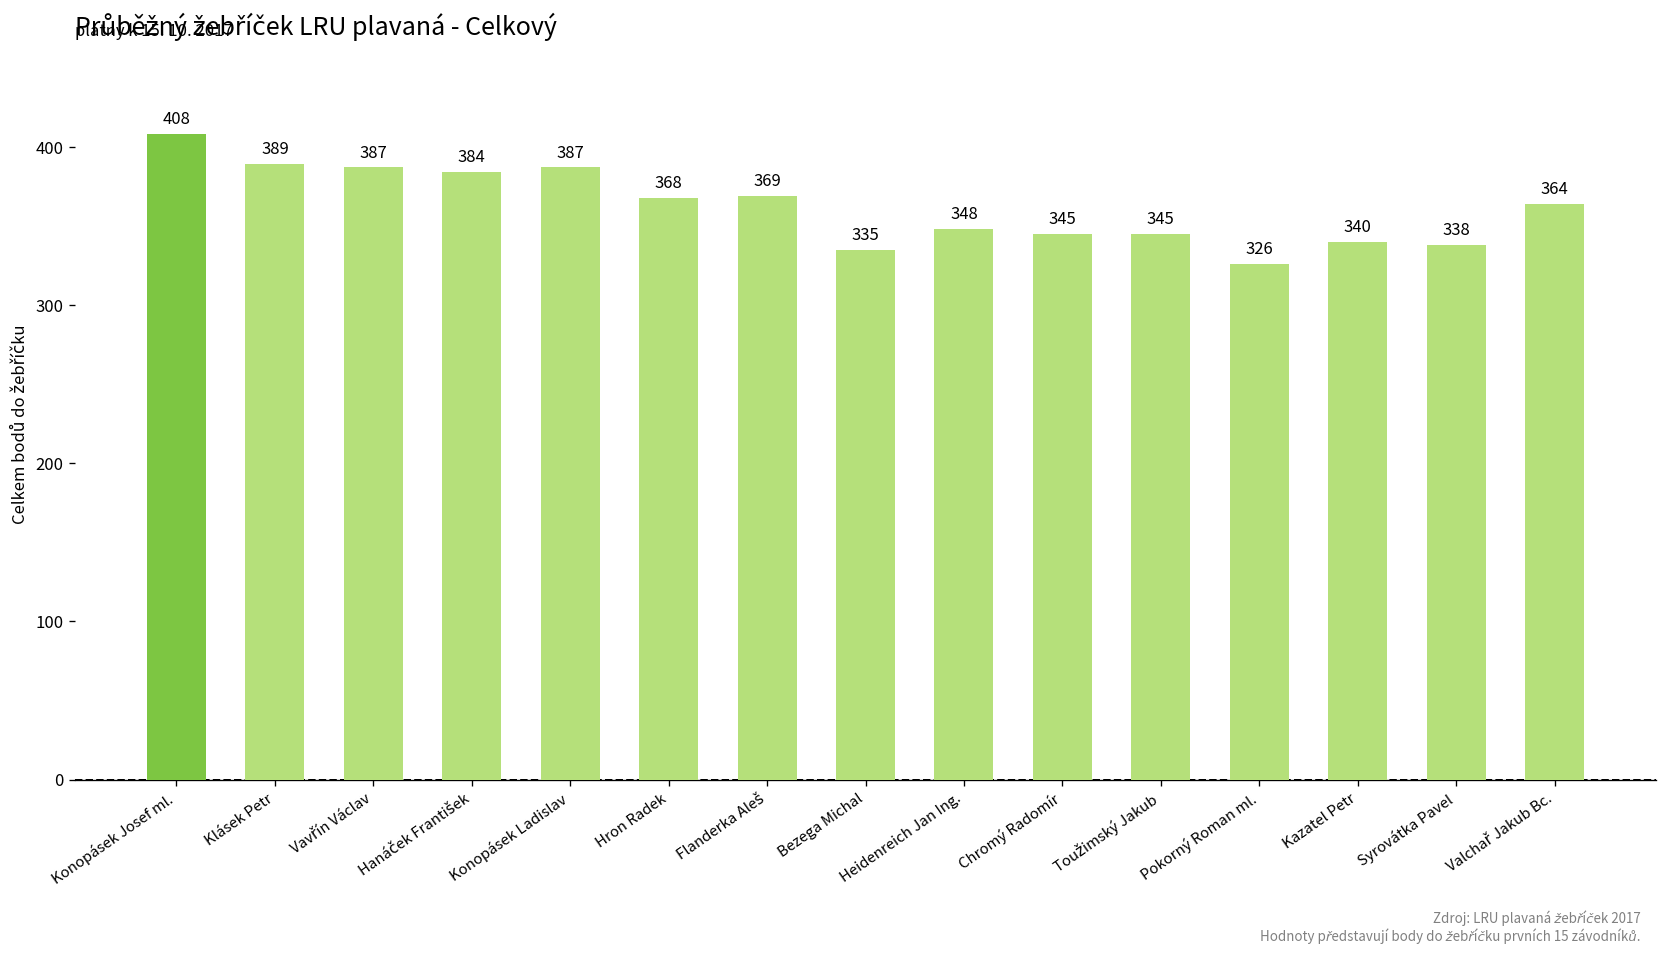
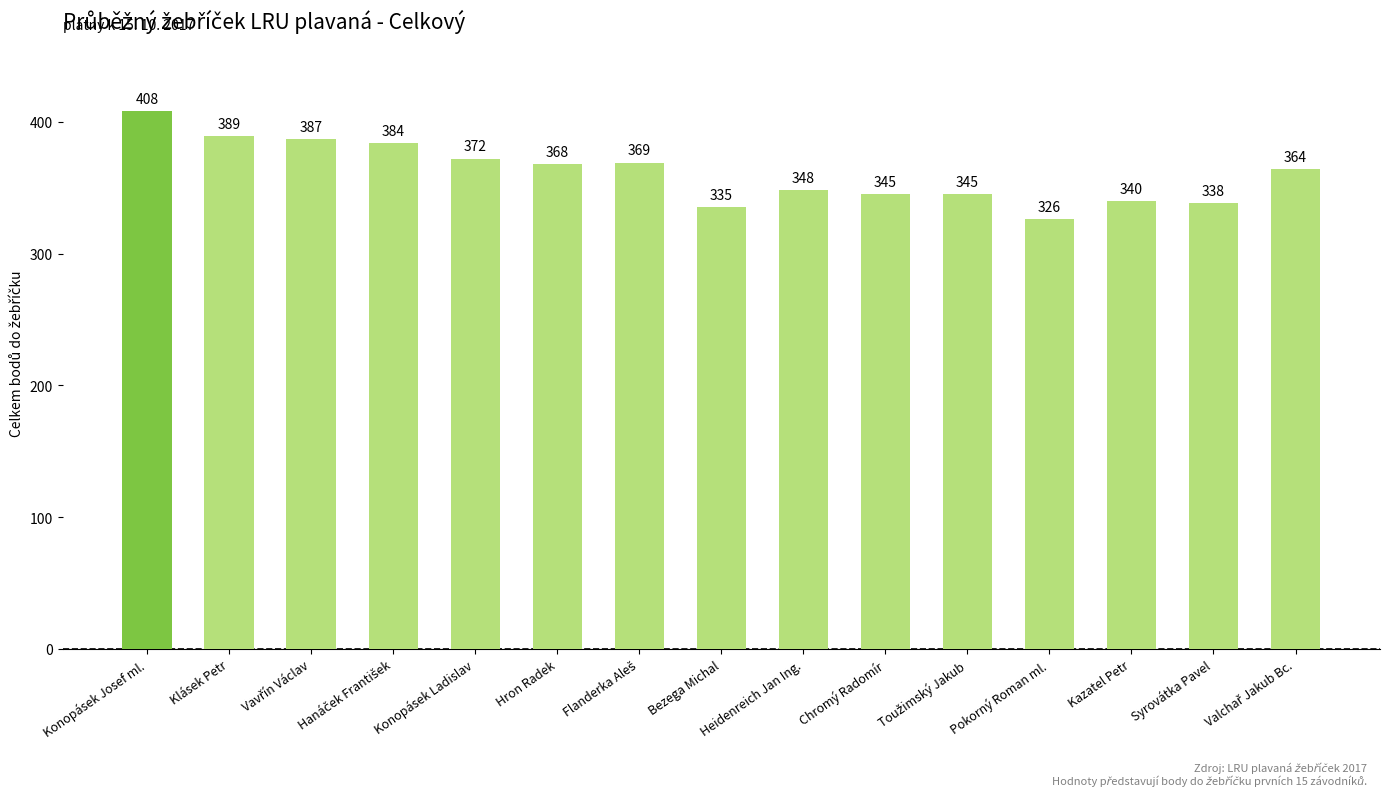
  {
    "Konopásek Josef ml.": 408,
    "Klásek Petr": 389,
    "Vavřín Václav": 387,
    "Hanáček František": 384,
-   "Konopásek Ladislav": 387,
+   "Konopásek Ladislav": 372,
    "Hron Radek": 368,
    "Flanderka Aleš": 369,
    "Bezega Michal": 335,
    "Heidenreich Jan Ing.": 348,
    "Chromý Radomír": 345,
    "Toužimský Jakub": 345,
    "Pokorný Roman ml.": 326,
    "Kazatel Petr": 340,
    "Syrovátka Pavel": 338,
    "Valchař Jakub Bc.": 364
  }
